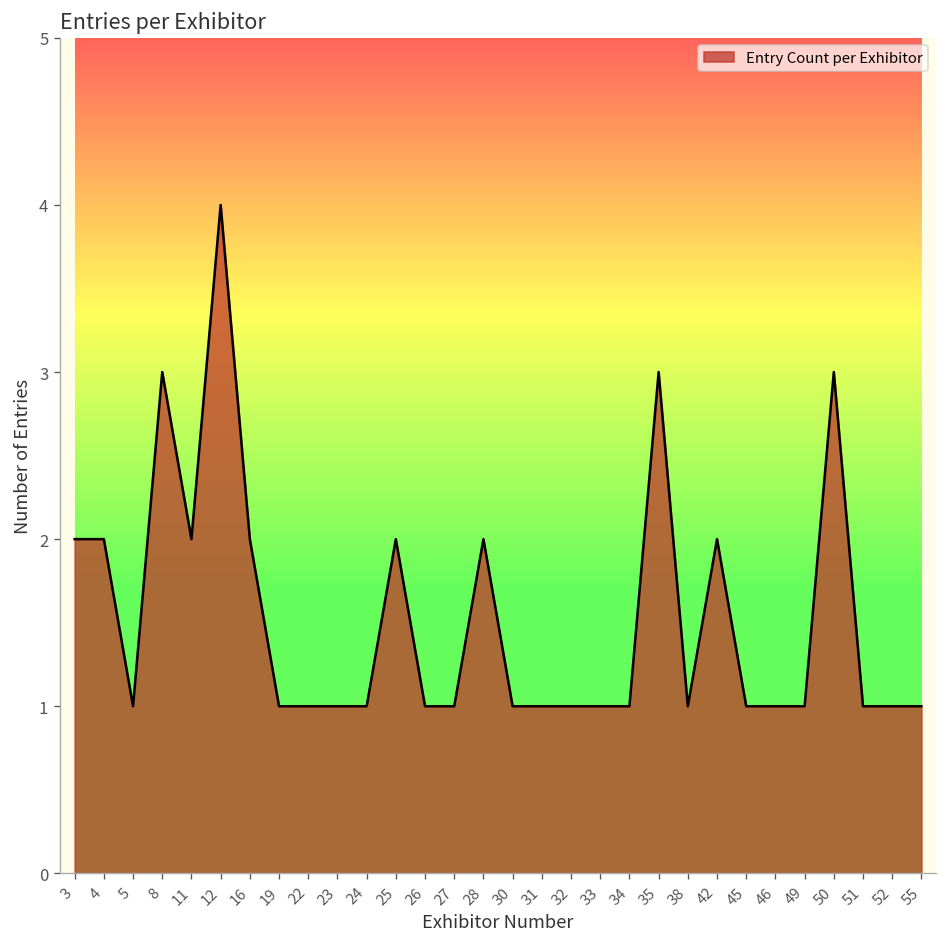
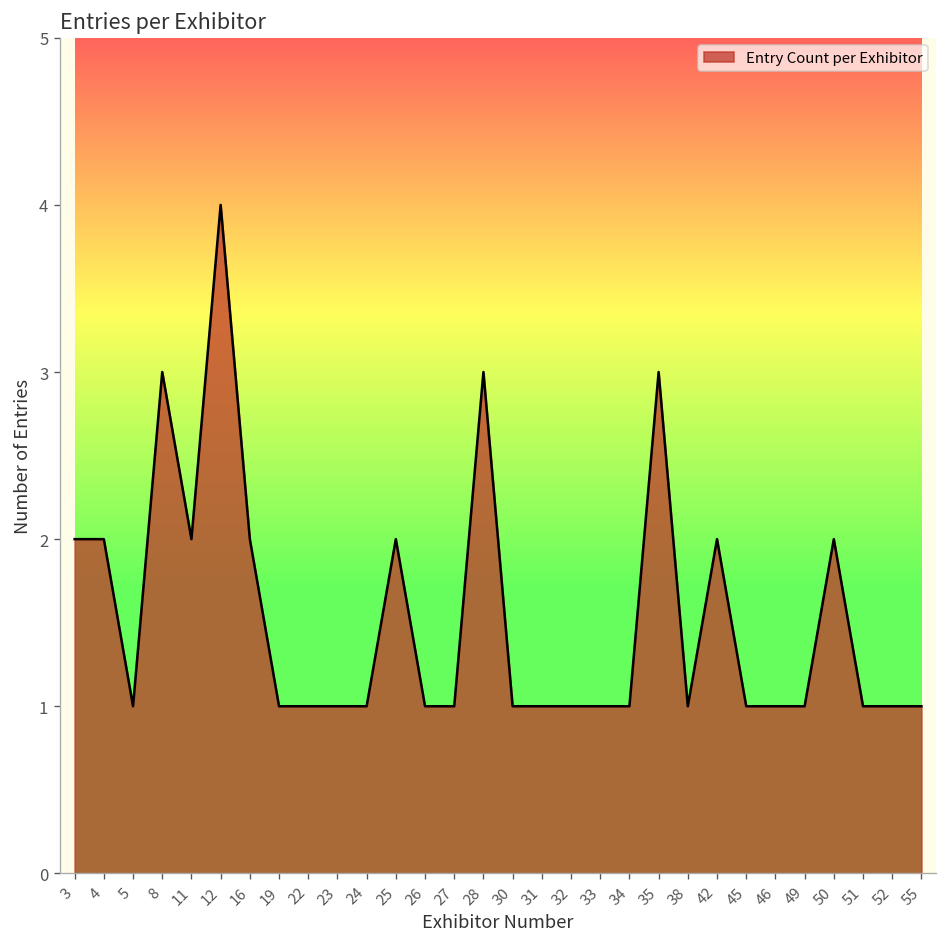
  {
    "3": 2,
    "4": 2,
    "5": 1,
    "8": 3,
    "11": 2,
    "12": 4,
    "16": 2,
    "19": 1,
    "22": 1,
    "23": 1,
    "24": 1,
    "25": 2,
    "26": 1,
    "27": 1,
-   "28": 2,
+   "28": 3,
    "30": 1,
    "31": 1,
    "32": 1,
    "33": 1,
    "34": 1,
    "35": 3,
    "38": 1,
    "42": 2,
    "45": 1,
    "46": 1,
    "49": 1,
-   "50": 3,
+   "50": 2,
    "51": 1,
    "52": 1,
    "55": 1
  }
